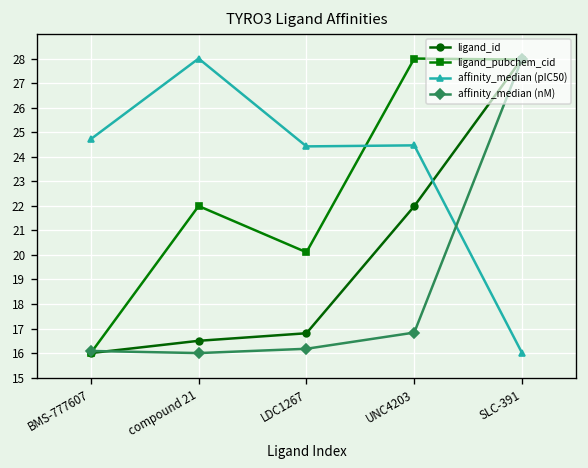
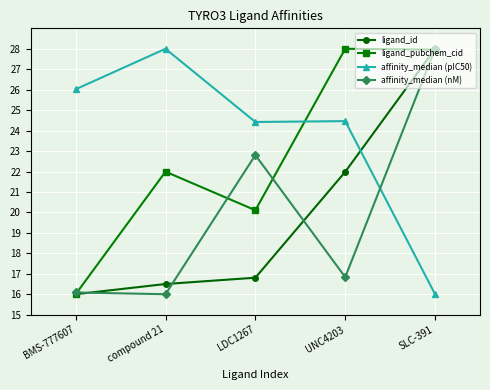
  {
    "affinity_median (pIC50)": {
-     "BMS-777607": 24.7,
+     "BMS-777607": 26.0,
      "compound 21": 28.0,
      "LDC1267": 24.4,
      "UNC4203": 24.5,
      "SLC-391": 16.0
    },
    "affinity_median (nM)": {
      "compound 21": 16.0,
-     "LDC1267": 16.2,
+     "LDC1267": 22.8,
      "UNC4203": 16.8
    }
  }
